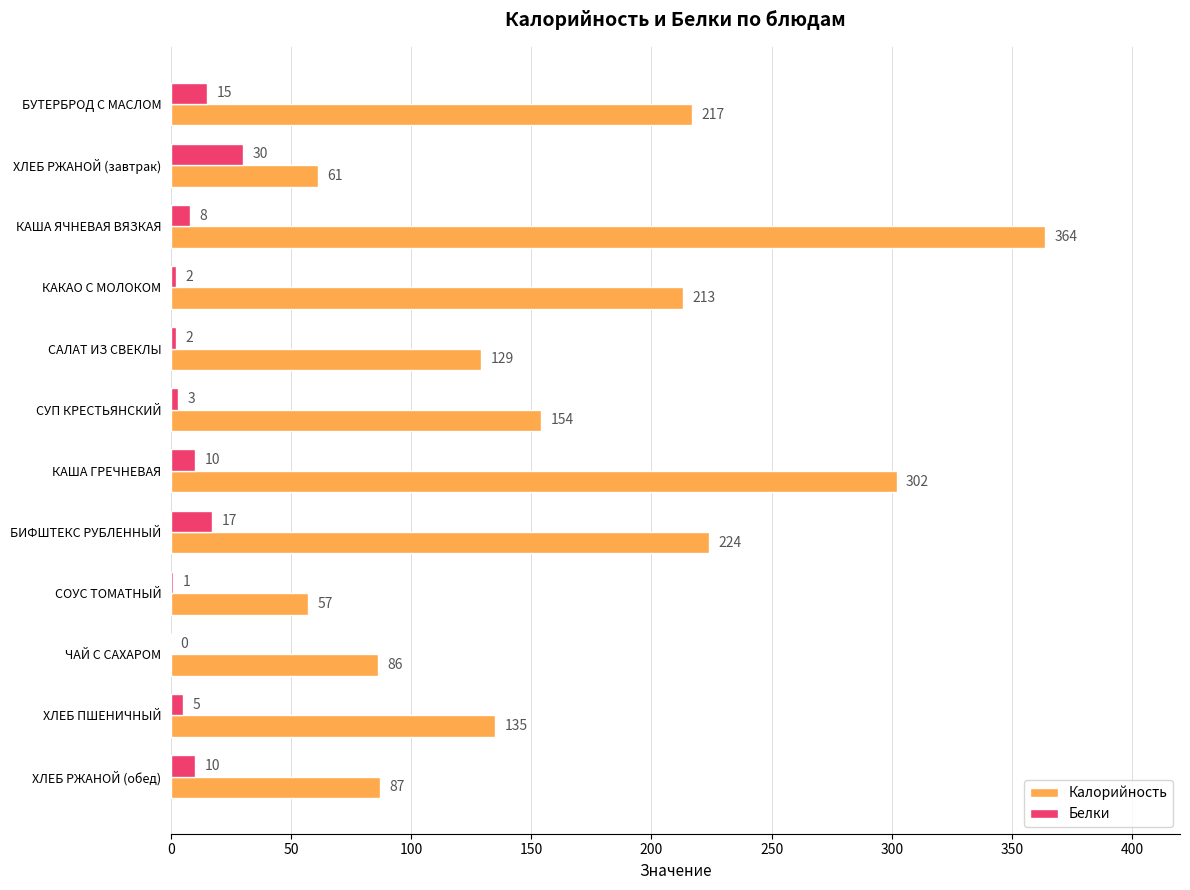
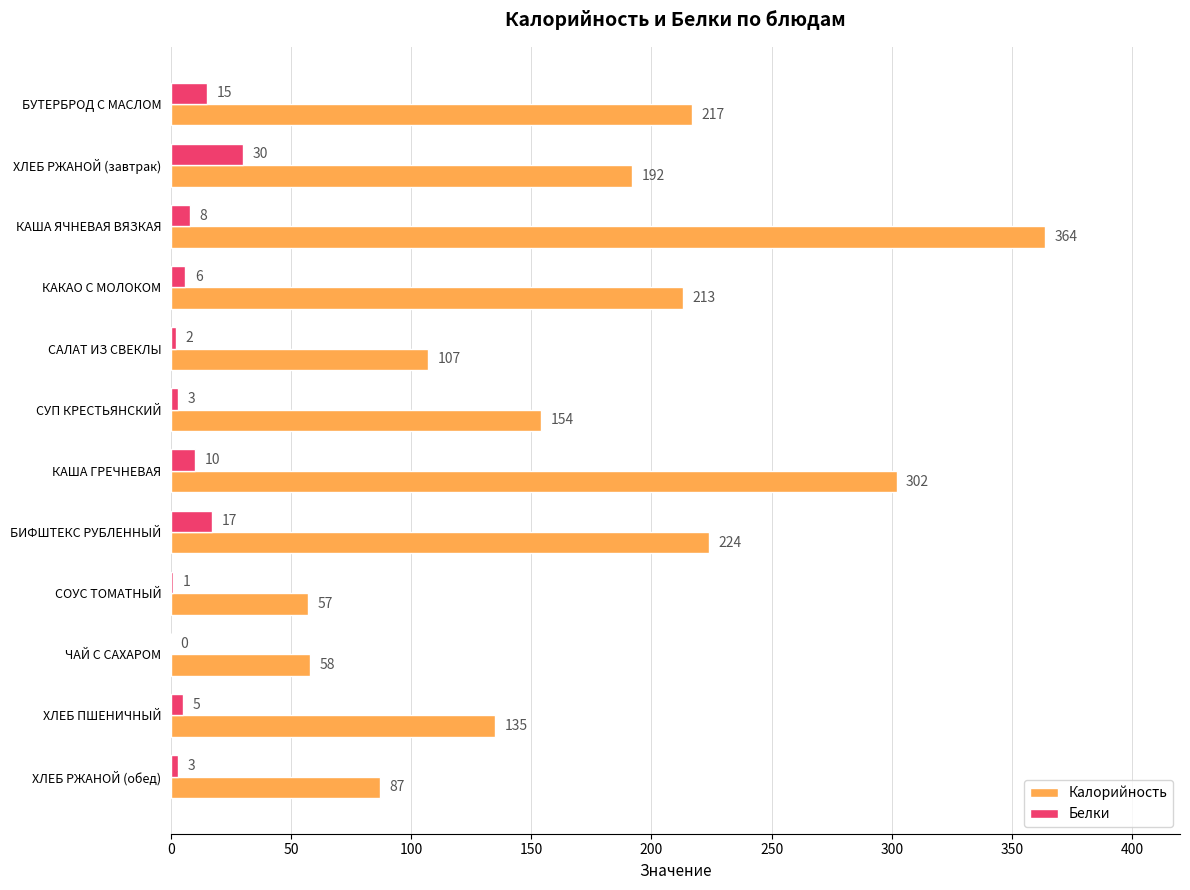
  {
    "Калорийность": {
      "БУТЕРБРОД С МАСЛОМ": 217,
-     "ХЛЕБ РЖАНОЙ (завтрак)": 61,
+     "ХЛЕБ РЖАНОЙ (завтрак)": 192,
      "КАША ЯЧНЕВАЯ ВЯЗКАЯ": 364,
      "КАКАО С МОЛОКОМ": 213,
-     "САЛАТ ИЗ СВЕКЛЫ": 129,
+     "САЛАТ ИЗ СВЕКЛЫ": 107,
      "СУП КРЕСТЬЯНСКИЙ": 154,
      "КАША ГРЕЧНЕВАЯ": 302,
      "БИФШТЕКС РУБЛЕННЫЙ": 224,
      "СОУС ТОМАТНЫЙ": 57,
-     "ЧАЙ С САХАРОМ": 86,
+     "ЧАЙ С САХАРОМ": 58,
      "ХЛЕБ ПШЕНИЧНЫЙ": 135,
      "ХЛЕБ РЖАНОЙ (обед)": 87
    },
    "Белки": {
      "БУТЕРБРОД С МАСЛОМ": 15,
      "ХЛЕБ РЖАНОЙ (завтрак)": 30,
      "КАША ЯЧНЕВАЯ ВЯЗКАЯ": 8,
-     "КАКАО С МОЛОКОМ": 2,
+     "КАКАО С МОЛОКОМ": 6,
      "САЛАТ ИЗ СВЕКЛЫ": 2,
      "СУП КРЕСТЬЯНСКИЙ": 3,
      "КАША ГРЕЧНЕВАЯ": 10,
      "БИФШТЕКС РУБЛЕННЫЙ": 17,
      "СОУС ТОМАТНЫЙ": 1,
      "ЧАЙ С САХАРОМ": 0,
      "ХЛЕБ ПШЕНИЧНЫЙ": 5,
-     "ХЛЕБ РЖАНОЙ (обед)": 10
+     "ХЛЕБ РЖАНОЙ (обед)": 3
    }
  }
